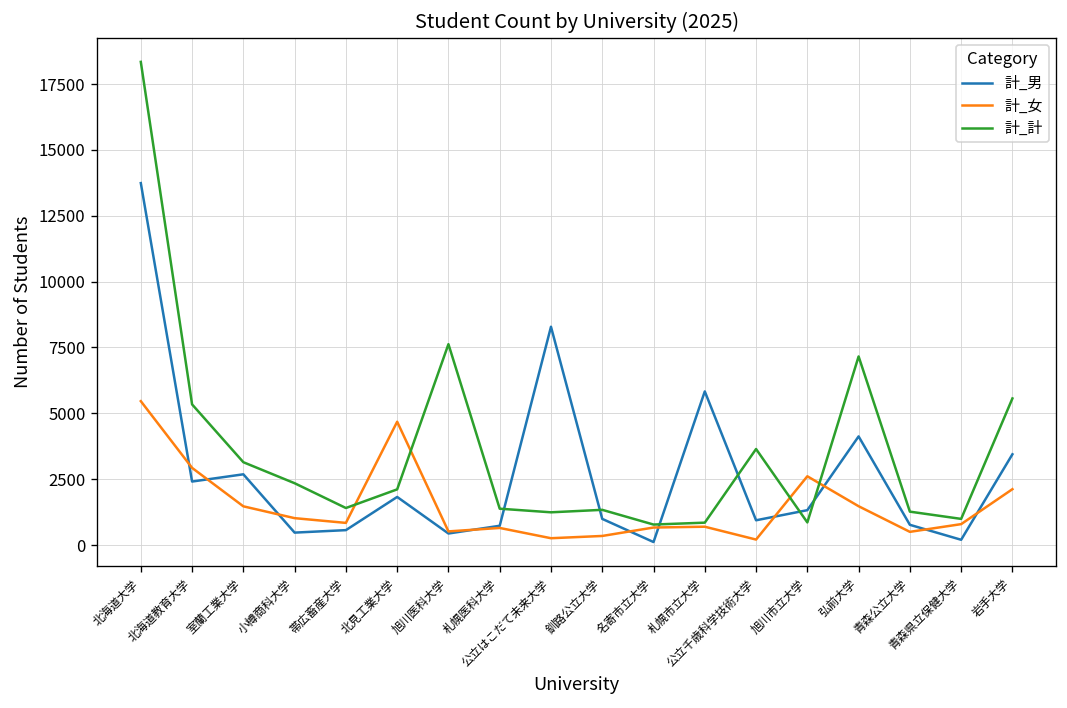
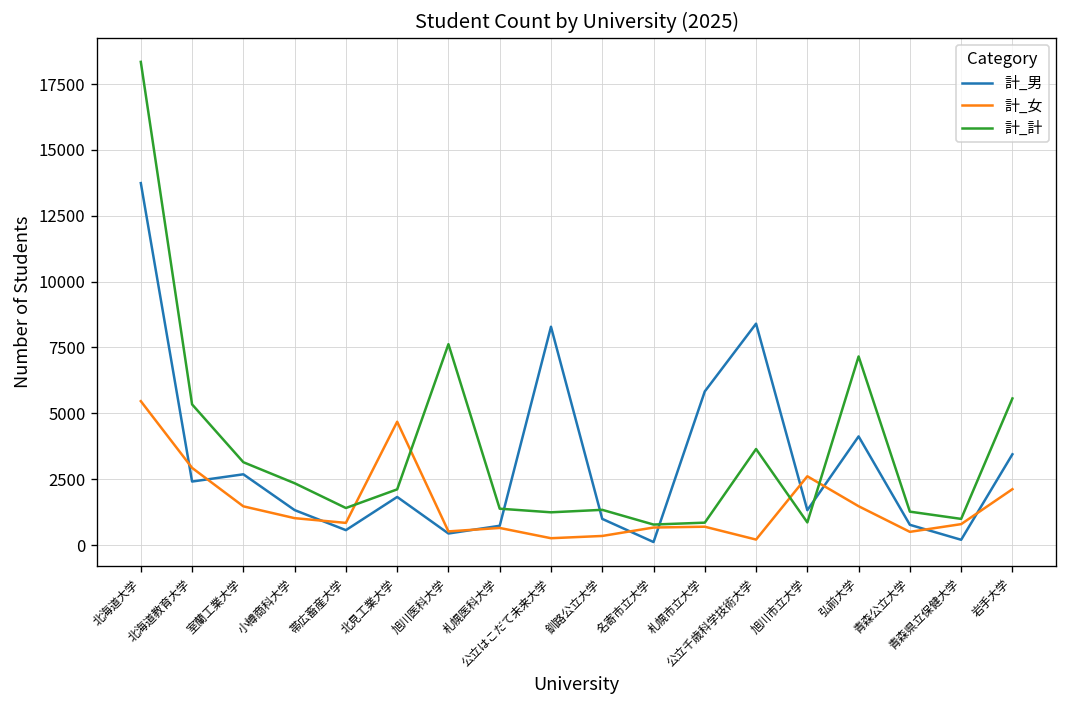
  {
    "計_男": {
      "北海道大学": 13700,
      "北海道教育大学": 2400,
      "室蘭工業大学": 2700,
-     "小樽商科大学": 500,
+     "小樽商科大学": 1300,
      "帯広畜産大学": 600,
      "北見工業大学": 1800,
      "公立はこだて未来大学": 8300,
      "釧路公立大学": 1000,
      "名寄市立大学": 100,
      "札幌市立大学": 5800,
-     "公立千歳科学技術大学": 900,
+     "公立千歳科学技術大学": 8400,
      "旭川市立大学": 1300,
      "弘前大学": 4100,
      "青森公立大学": 800,
      "青森県立保健大学": 200,
      "岩手大学": 3400
    },
    "計_女": {
      "北海道大学": 5500,
      "北海道教育大学": 2900,
      "室蘭工業大学": 1500,
      "小樽商科大学": 1000,
      "帯広畜産大学": 800,
      "北見工業大学": 4700,
      "公立はこだて未来大学": 300,
      "釧路公立大学": 300,
      "札幌市立大学": 700,
      "公立千歳科学技術大学": 200,
      "旭川市立大学": 2600,
      "弘前大学": 1500,
      "青森公立大学": 500,
      "青森県立保健大学": 800,
      "岩手大学": 2100
    },
    "計_計": {
      "北海道大学": 18300,
      "北海道教育大学": 5300,
      "室蘭工業大学": 3100,
      "小樽商科大学": 2300,
      "帯広畜産大学": 1400,
      "北見工業大学": 2100,
      "旭川医科大学": 7600,
      "札幌医科大学": 1400,
      "公立はこだて未来大学": 1200,
      "釧路公立大学": 1300,
      "札幌市立大学": 800,
      "公立千歳科学技術大学": 3600,
      "旭川市立大学": 900,
      "弘前大学": 7200,
      "青森公立大学": 1300,
      "青森県立保健大学": 1000,
      "岩手大学": 5600
    }
  }
